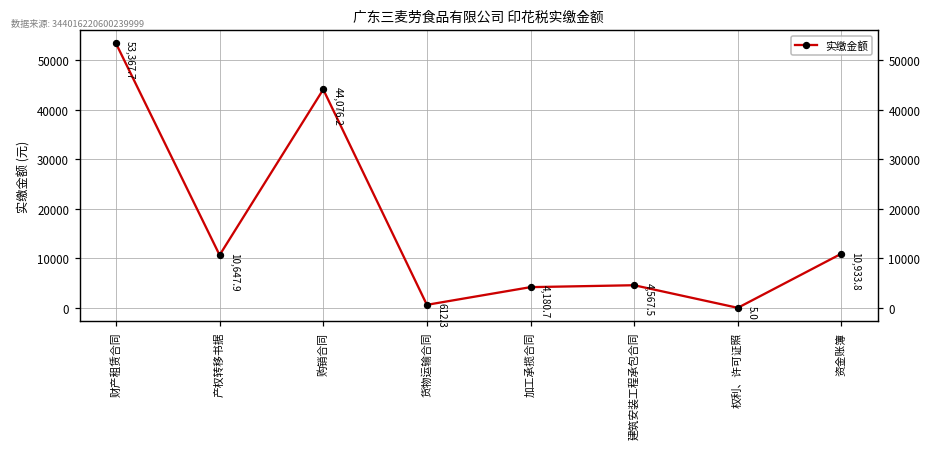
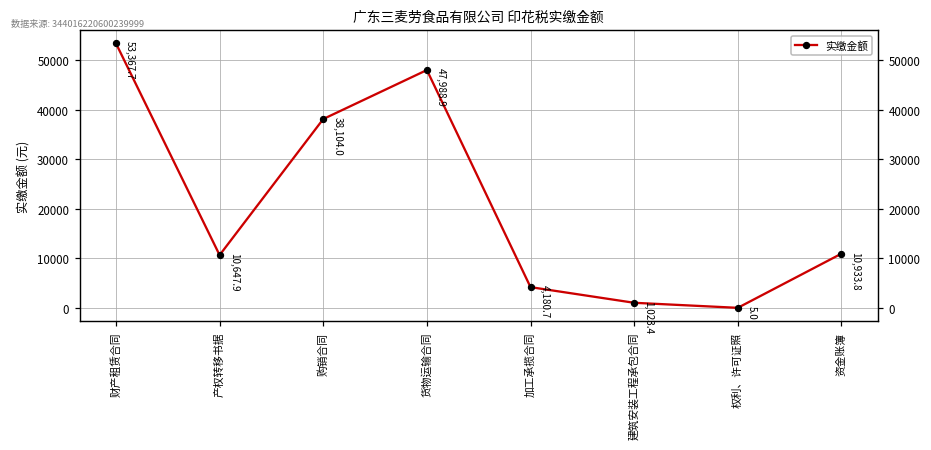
  {
    "财产租赁合同": "53,367.7",
    "产权转移书据": "10,647.9",
-   "购销合同": "44,076.2",
-   "货物运输合同": "612.3",
+   "购销合同": "38,104.0",
+   "货物运输合同": "47,988.9",
    "加工承揽合同": "4,180.7",
-   "建筑安装工程承包合同": "4,567.5",
+   "建筑安装工程承包合同": "1,023.4",
    "权利、许可证照": "5.0",
    "资金账簿": "10,933.8"
  }
